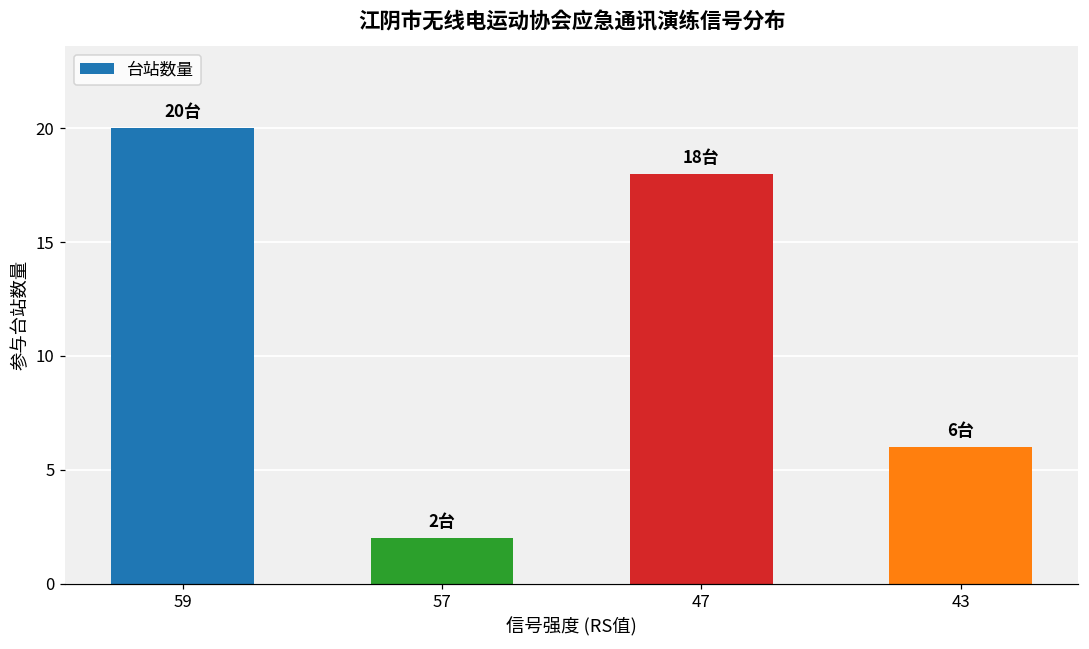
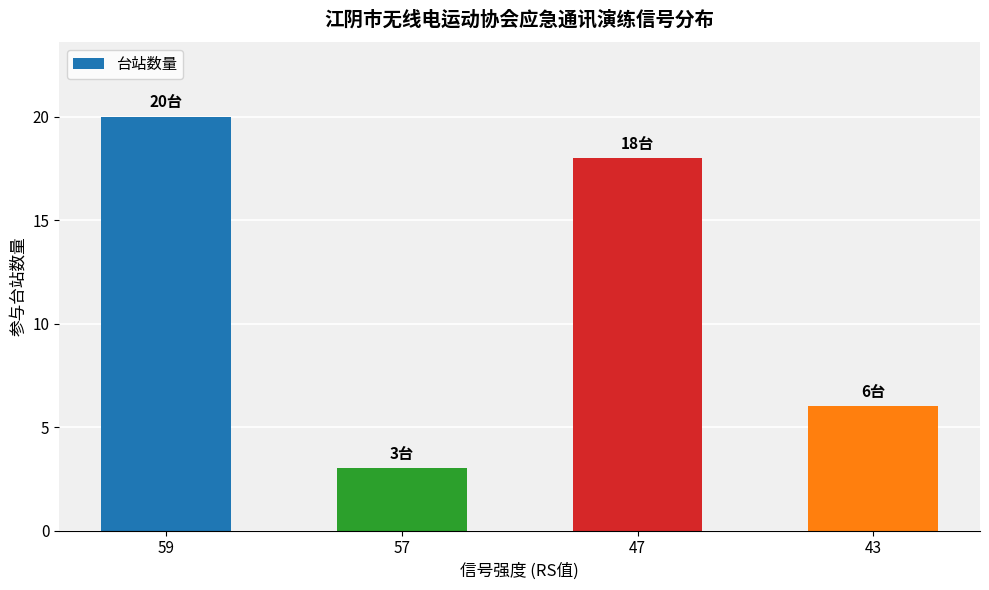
  {
    "59": "20台",
-   "57": "2台",
+   "57": "3台",
    "47": "18台",
    "43": "6台"
  }
